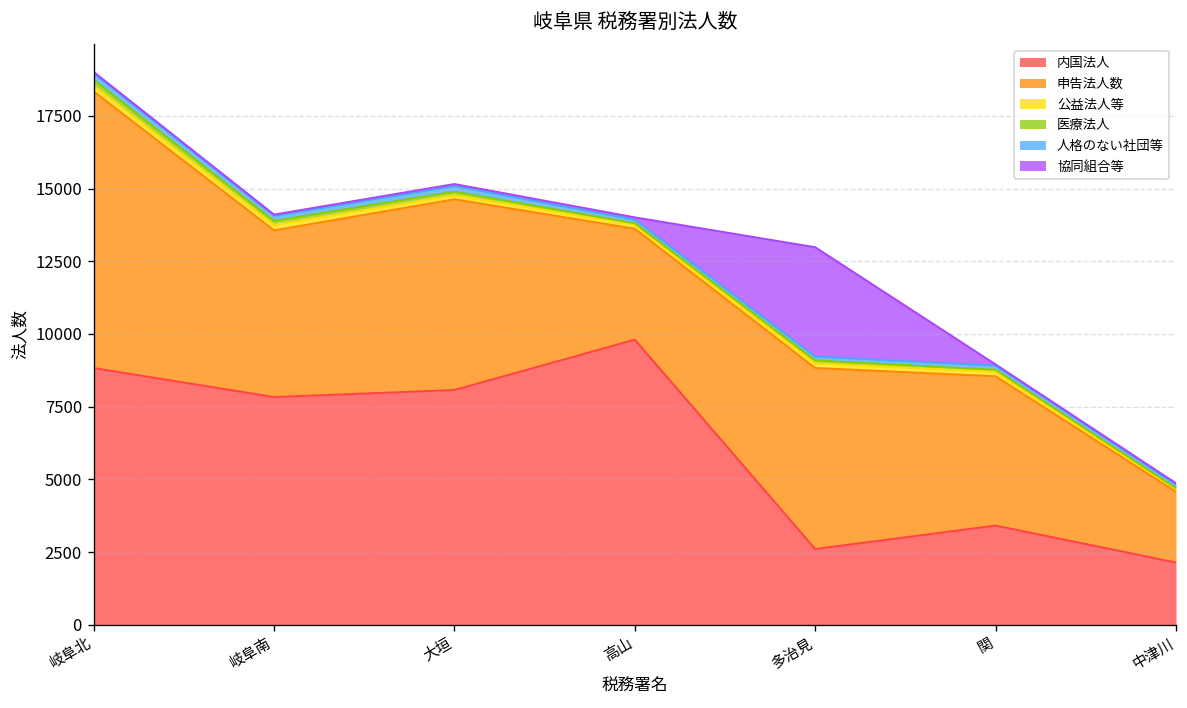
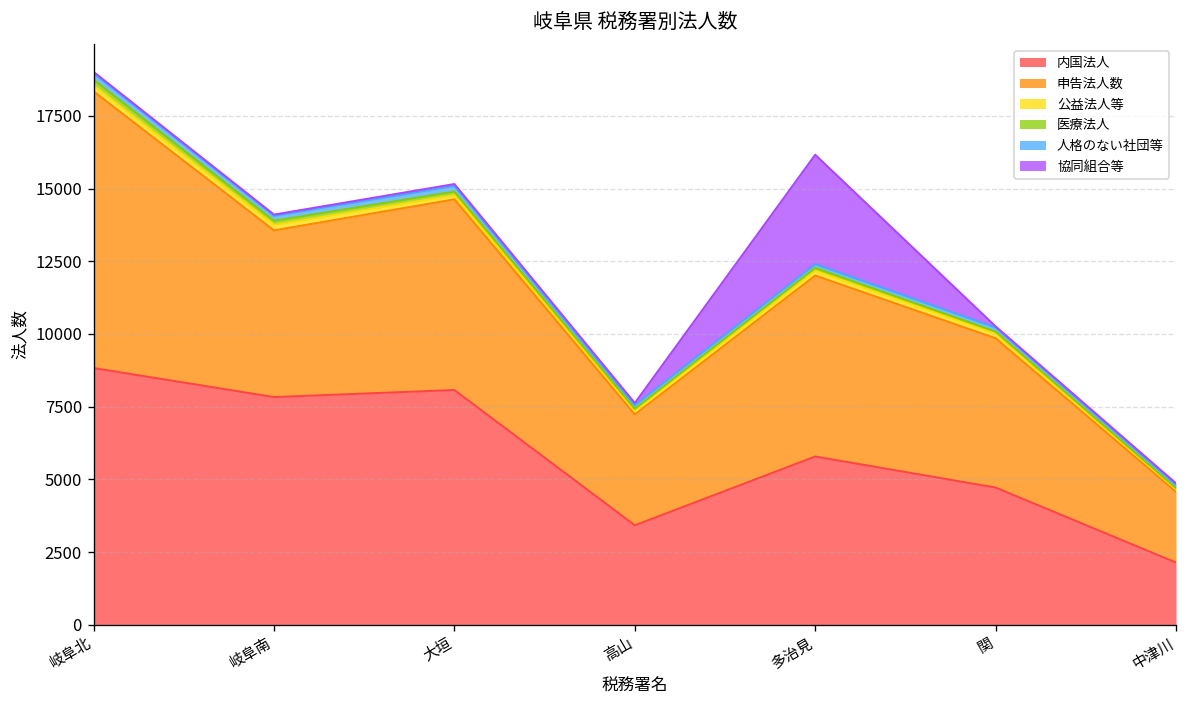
  {
    "内国法人": {
      "岐阜北": 8800,
      "岐阜南": 7800,
      "大垣": 8100,
-     "高山": 9800,
-     "多治見": 2600,
-     "関": 3400,
+     "高山": 3400,
+     "多治見": 5800,
+     "関": 4700,
      "中津川": 2100
    },
    "申告法人数": {
      "岐阜北": 9500,
      "岐阜南": 5700,
      "大垣": 6600,
      "高山": 3800,
      "多治見": 6200,
      "関": 5100
    },
    "公益法人等": {
      "岐阜北": 200,
      "岐阜南": 200,
      "大垣": 100
    },
    "医療法人": {
      "岐阜北": 200,
      "岐阜南": 100,
      "大垣": 100
    },
    "人格のない社団等": {
      "多治見": 100
    },
    "協同組合等": {
      "多治見": 3800
    }
  }
